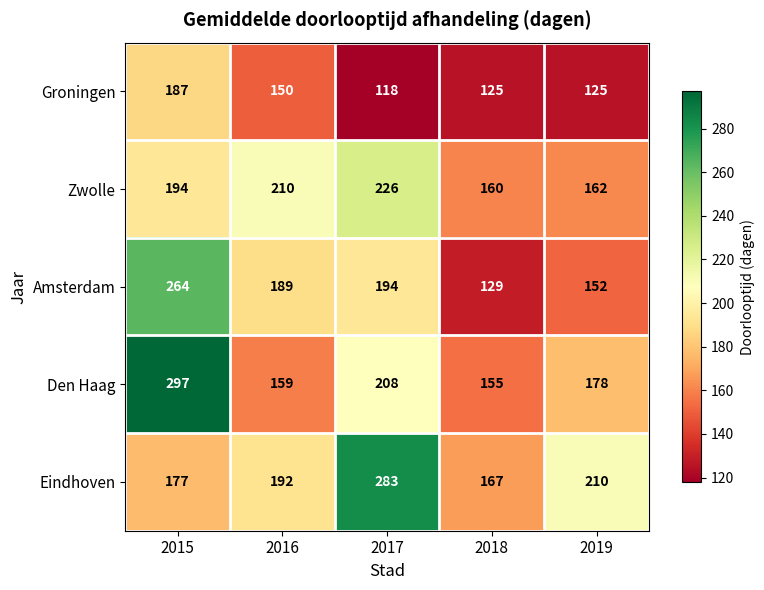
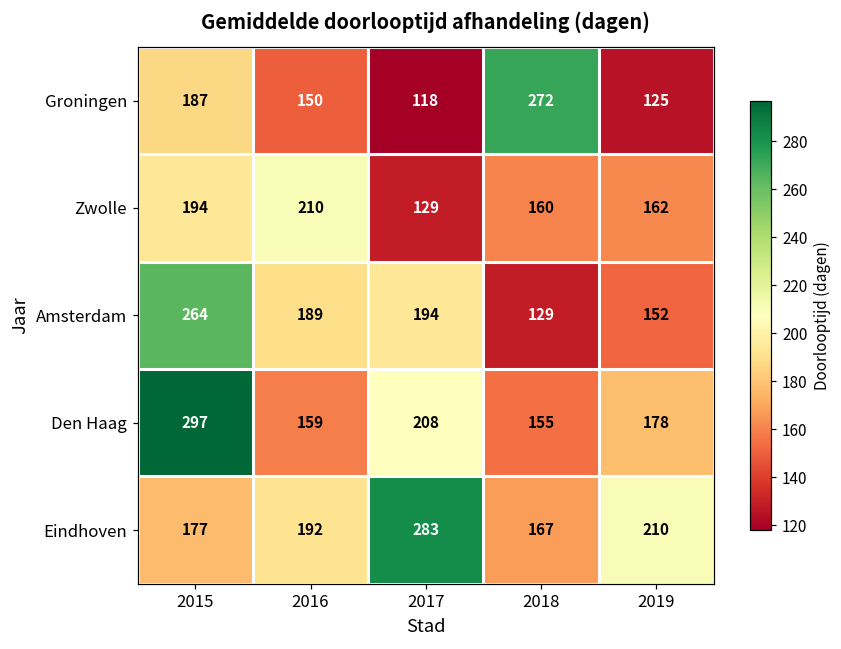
  {
    "Groningen": {
      "2015": 187,
      "2016": 150,
      "2017": 118,
-     "2018": 125,
+     "2018": 272,
      "2019": 125
    },
    "Zwolle": {
      "2015": 194,
      "2016": 210,
-     "2017": 226,
+     "2017": 129,
      "2018": 160,
      "2019": 162
    },
    "Amsterdam": {
      "2015": 264,
      "2016": 189,
      "2017": 194,
      "2018": 129,
      "2019": 152
    },
    "Den Haag": {
      "2015": 297,
      "2016": 159,
      "2017": 208,
      "2018": 155,
      "2019": 178
    },
    "Eindhoven": {
      "2015": 177,
      "2016": 192,
      "2017": 283,
      "2018": 167,
      "2019": 210
    }
  }
